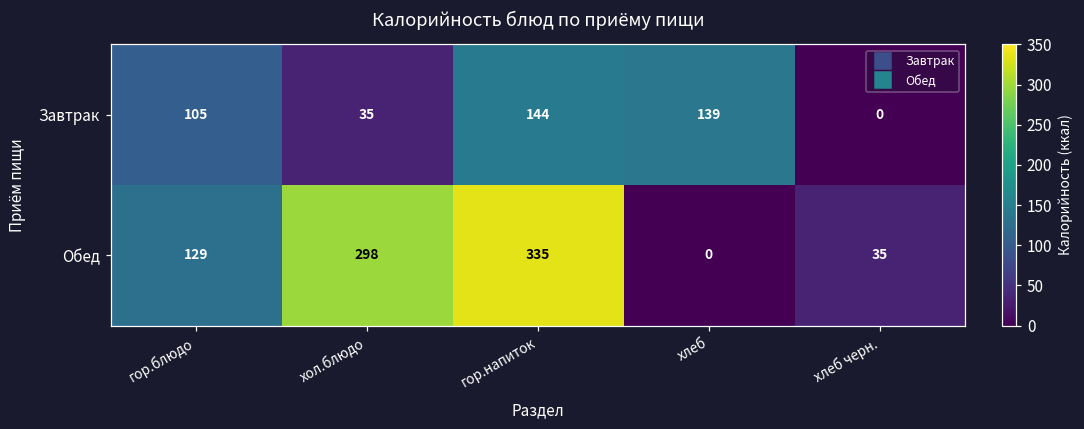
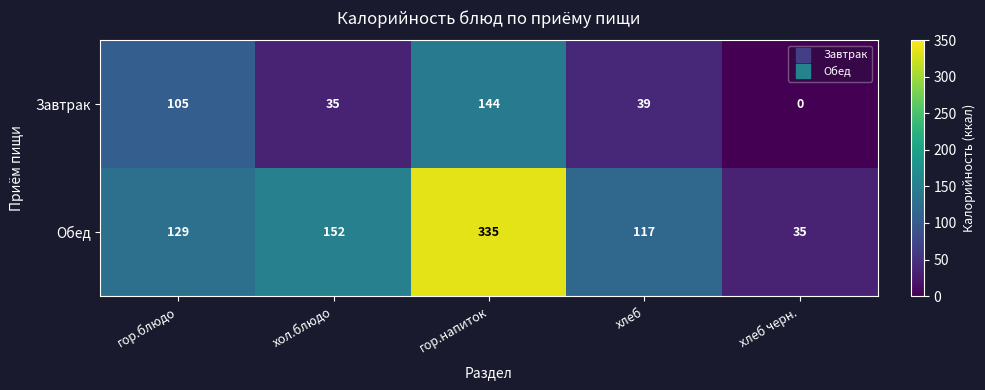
  {
    "Завтрак": {
      "гор.блюдо": 105,
      "хол.блюдо": 35,
      "гор.напиток": 144,
-     "хлеб": 139,
+     "хлеб": 39,
      "хлеб черн.": 0
    },
    "Обед": {
      "гор.блюдо": 129,
-     "хол.блюдо": 298,
+     "хол.блюдо": 152,
      "гор.напиток": 335,
-     "хлеб": 0,
+     "хлеб": 117,
      "хлеб черн.": 35
    }
  }
